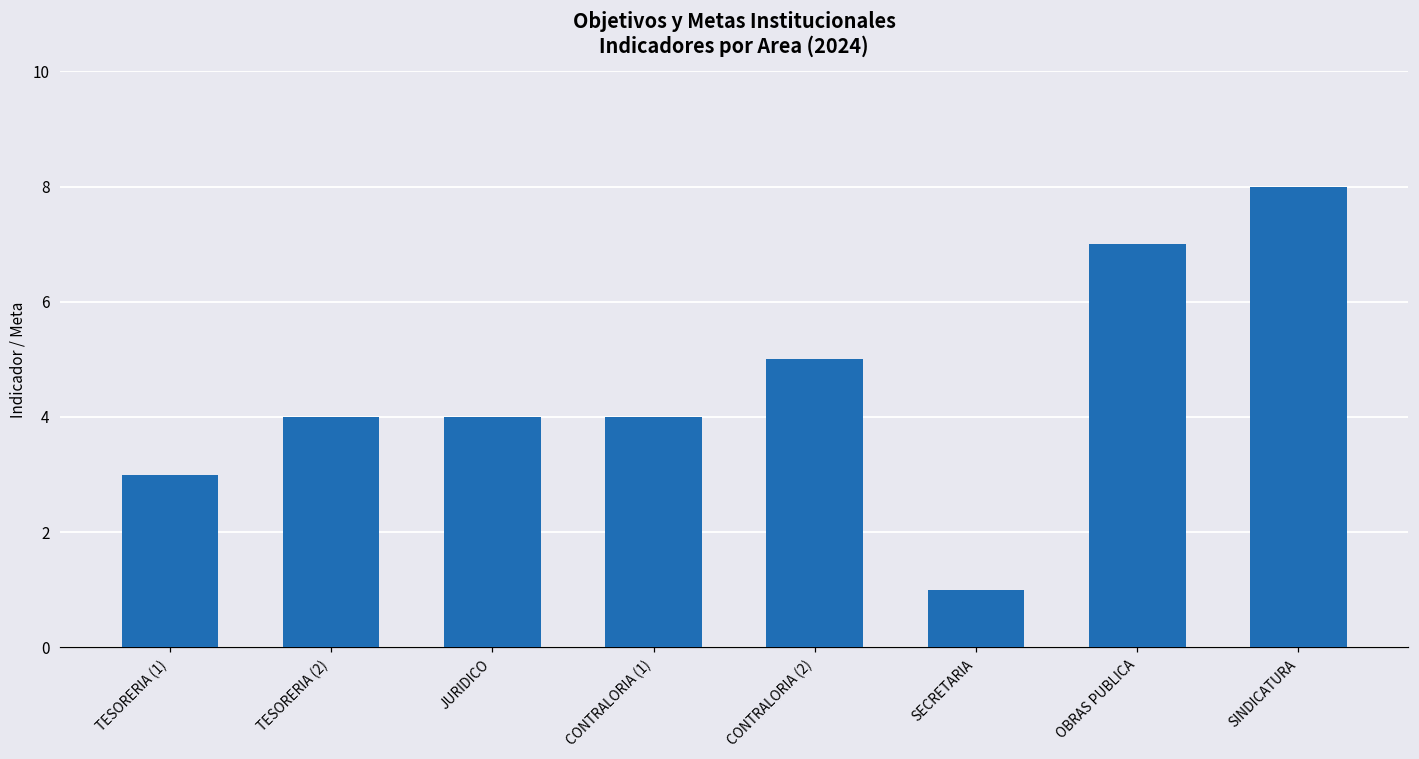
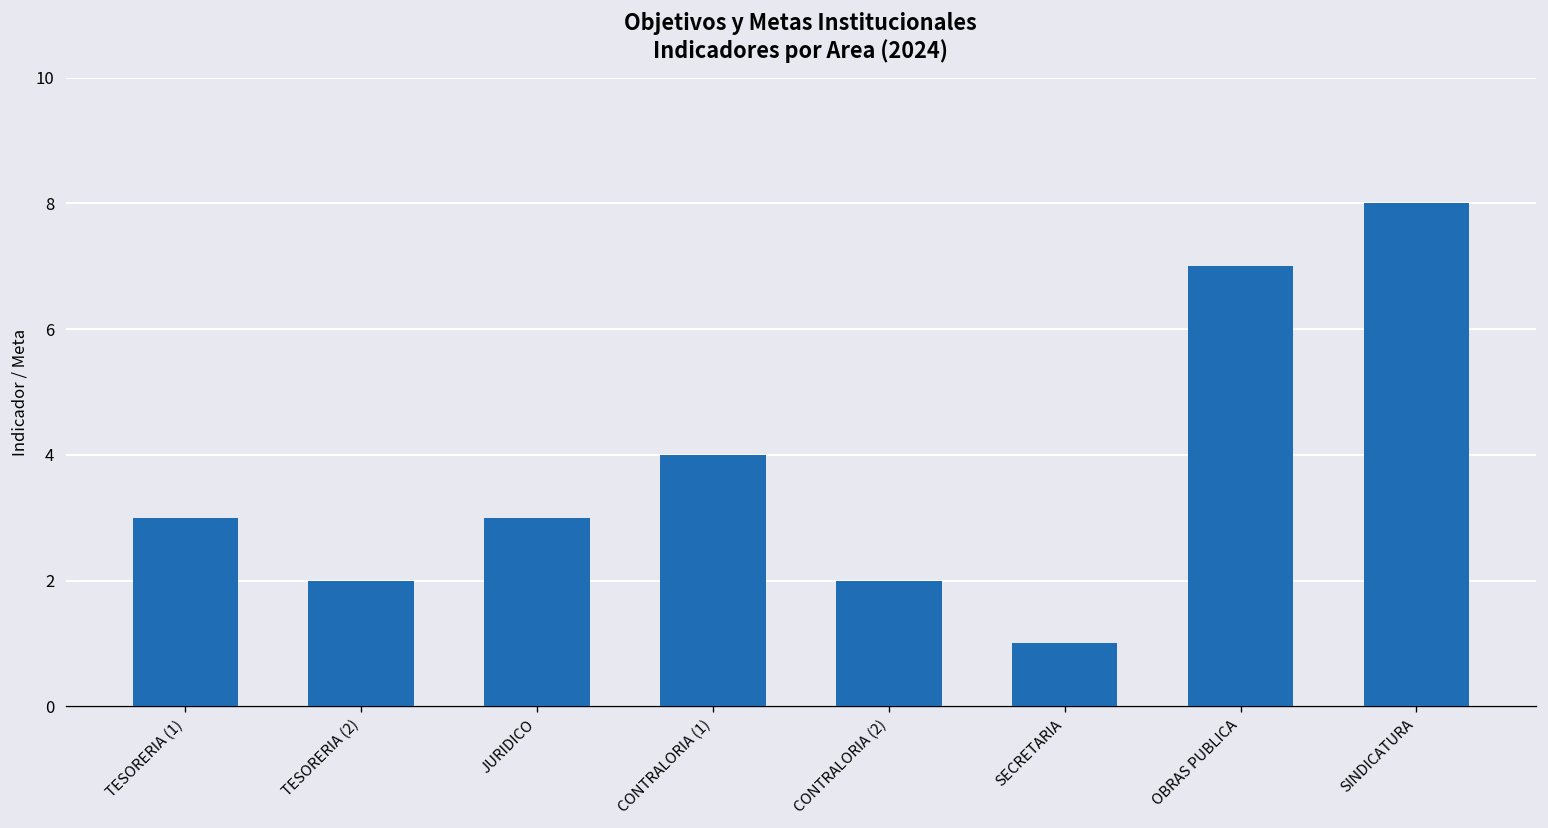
  {
    "TESORERIA (1)": 3,
-   "TESORERIA (2)": 4,
-   "JURIDICO": 4,
+   "TESORERIA (2)": 2,
+   "JURIDICO": 3,
    "CONTRALORIA (1)": 4,
-   "CONTRALORIA (2)": 5,
+   "CONTRALORIA (2)": 2,
    "SECRETARIA": 1,
    "OBRAS PUBLICA": 7,
    "SINDICATURA": 8
  }
